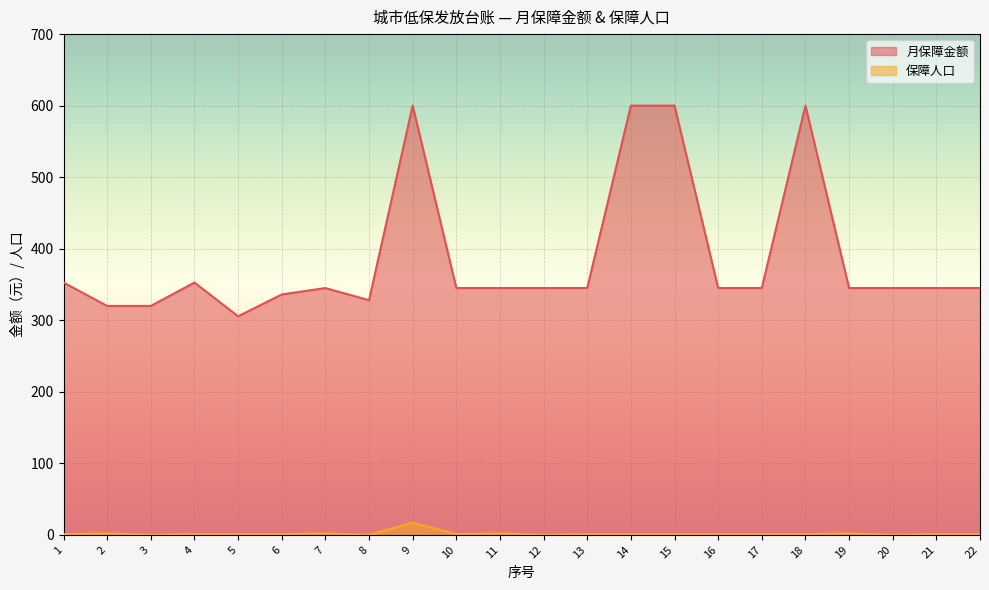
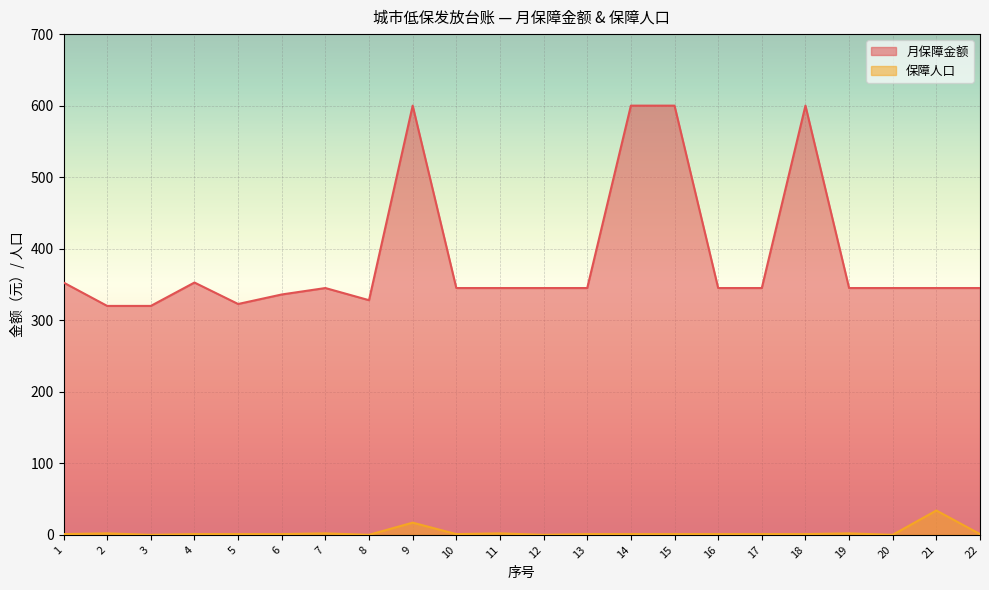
  {
    "月保障金额": {
      "1": 350,
      "2": 320,
      "3": 320,
      "4": 350,
-     "5": 310,
+     "5": 320,
      "6": 340,
      "7": 350,
      "8": 330,
      "9": 600,
      "10": 350,
      "11": 350,
      "12": 350,
      "13": 350,
      "14": 600,
      "15": 600,
      "16": 350,
      "17": 350,
      "18": 600,
      "19": 350,
      "20": 350,
      "21": 350,
      "22": 350
    },
    "保障人口": {
      "1": 0,
      "2": 0,
      "3": 0,
      "4": 0,
      "5": 0,
      "6": 0,
      "7": 0,
      "8": 0,
      "9": 20,
      "10": 0,
      "11": 0,
      "12": 0,
      "13": 0,
      "14": 0,
      "15": 0,
      "16": 0,
      "17": 0,
      "18": 0,
      "19": 0,
      "20": 0,
-     "21": 0,
+     "21": 30,
      "22": 0
    }
  }
